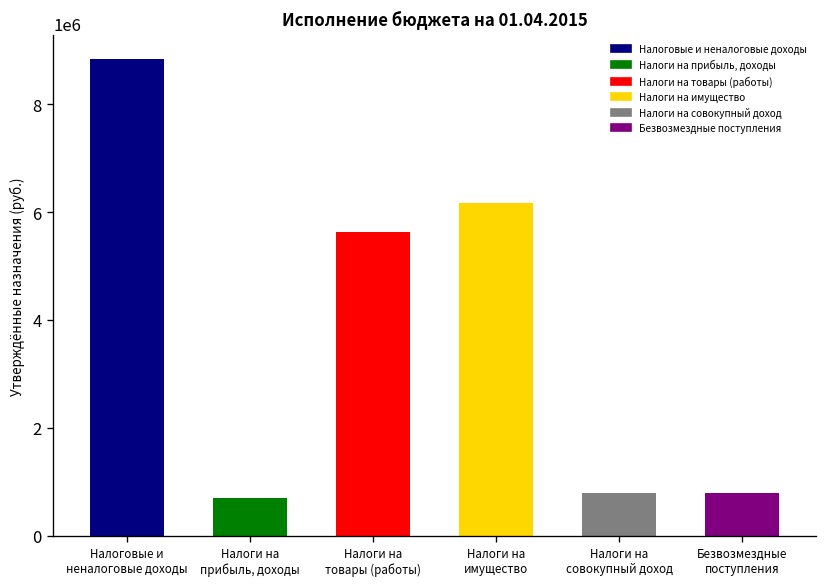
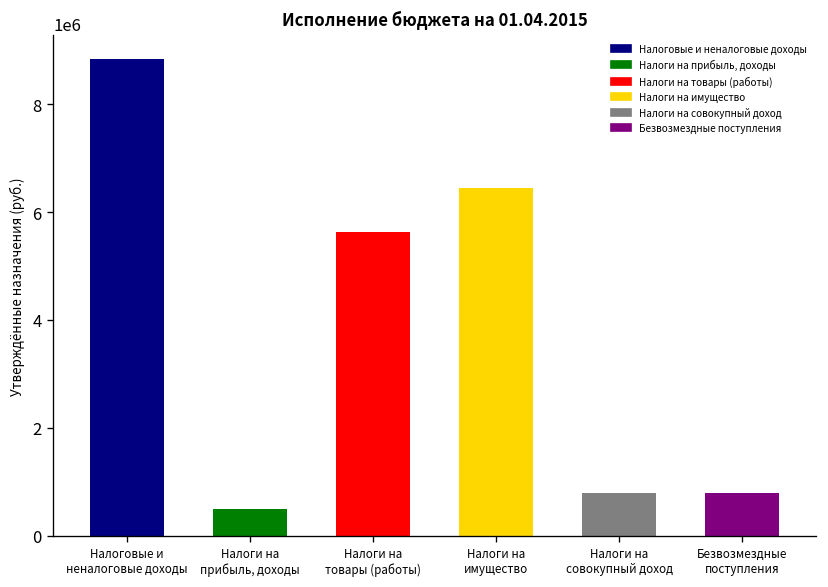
  {
    "Налоговые и неналоговые доходы": 8800000,
-   "Налоги на прибыль, доходы": 700000,
+   "Налоги на прибыль, доходы": 500000,
    "Налоги на товары (работы)": 5600000,
-   "Налоги на имущество": 6200000,
+   "Налоги на имущество": 6500000,
    "Налоги на совокупный доход": 800000,
    "Безвозмездные поступления": 800000
  }
